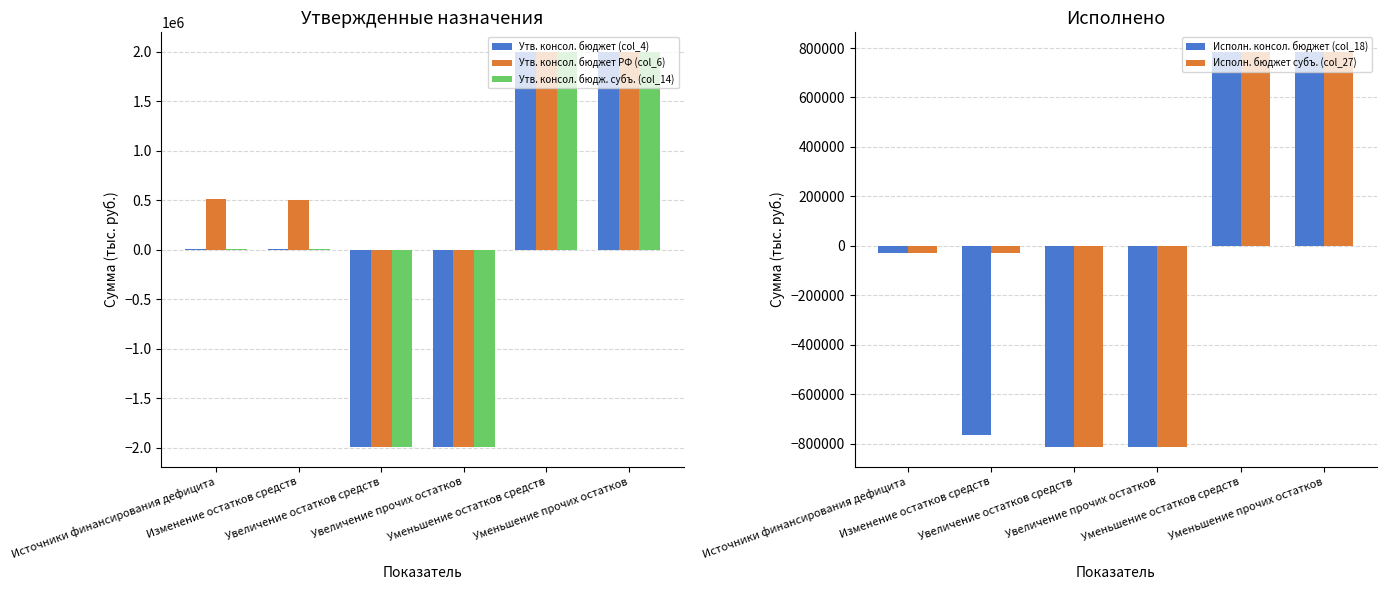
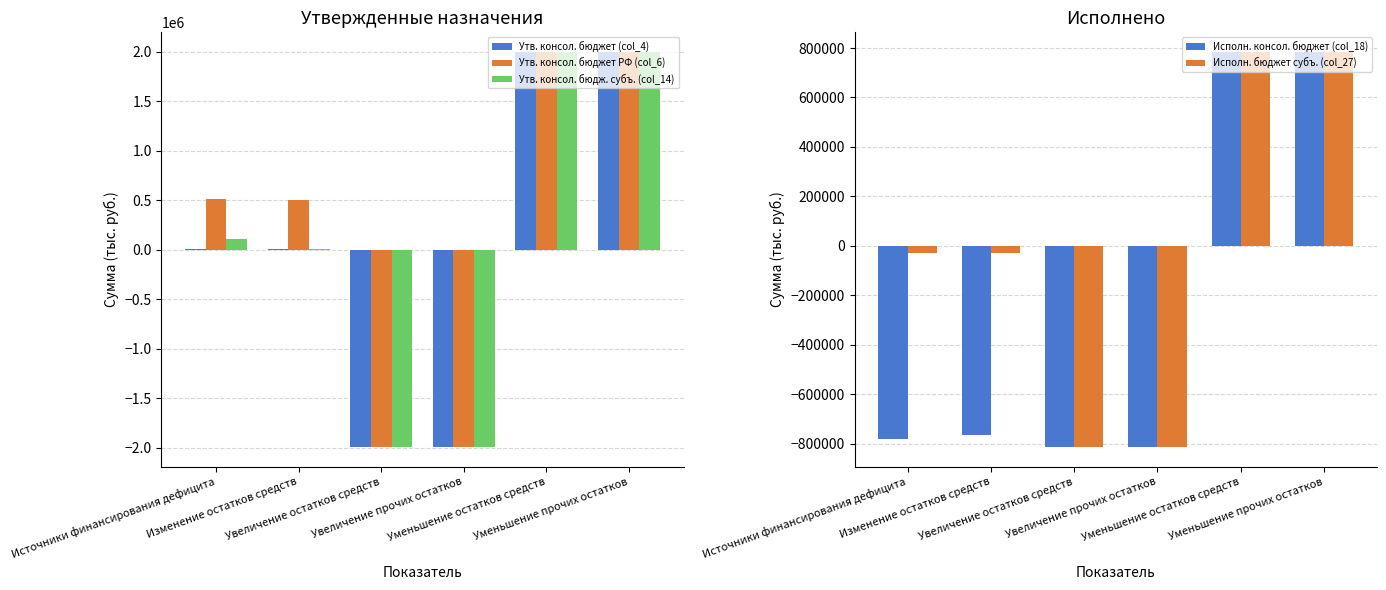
  {
    "Утвержденные назначения": {
      "Утв. консол. бюджет (col_4)": {
        "Увеличение остатков средств": -2000000,
        "Увеличение прочих остатков": -2000000
      },
      "Утв. консол. бюджет РФ (col_6)": {
        "Источники финансирования дефицита": 500000,
        "Изменение остатков средств": 500000,
        "Увеличение остатков средств": -2000000,
        "Увеличение прочих остатков": -2000000
      },
      "Утв. консол. бюдж. субъ. (col_14)": {
-       "Источники финансирования дефицита": 0,
+       "Источники финансирования дефицита": 100000,
        "Увеличение остатков средств": -2000000,
        "Увеличение прочих остатков": -2000000
      }
    },
    "Исполнено": {
      "Исполн. консол. бюджет (col_18)": {
-       "Источники финансирования дефицита": -30000,
+       "Источники финансирования дефицита": -780000,
        "Изменение остатков средств": -760000,
        "Увеличение остатков средств": -810000,
        "Увеличение прочих остатков": -810000
      },
      "Исполн. бюджет субъ. (col_27)": {
        "Источники финансирования дефицита": -30000,
        "Изменение остатков средств": -30000,
        "Увеличение остатков средств": -810000,
        "Увеличение прочих остатков": -810000
      }
    }
  }
